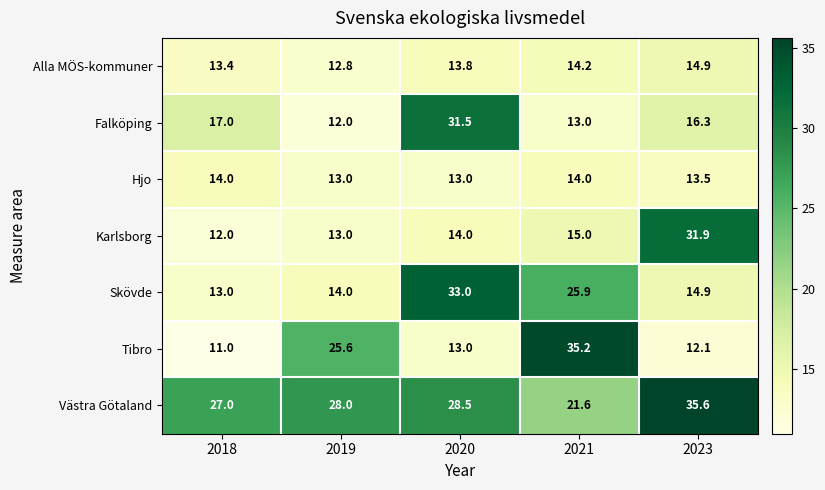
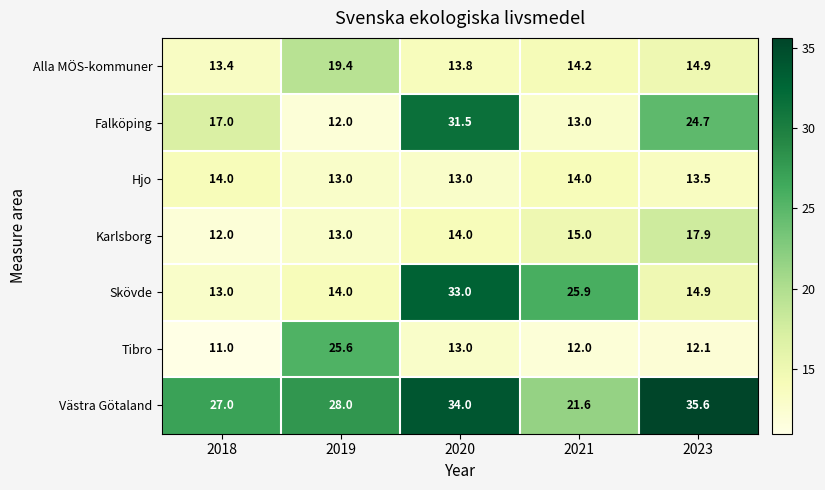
  {
    "Alla MÖS-kommuner": {
      "2018": 13.4,
-     "2019": 12.8,
+     "2019": 19.4,
      "2020": 13.8,
      "2021": 14.2,
      "2023": 14.9
    },
    "Falköping": {
      "2018": 17.0,
      "2019": 12.0,
      "2020": 31.5,
      "2021": 13.0,
-     "2023": 16.3
+     "2023": 24.7
    },
    "Hjo": {
      "2018": 14.0,
      "2019": 13.0,
      "2020": 13.0,
      "2021": 14.0,
      "2023": 13.5
    },
    "Karlsborg": {
      "2018": 12.0,
      "2019": 13.0,
      "2020": 14.0,
      "2021": 15.0,
-     "2023": 31.9
+     "2023": 17.9
    },
    "Skövde": {
      "2018": 13.0,
      "2019": 14.0,
      "2020": 33.0,
      "2021": 25.9,
      "2023": 14.9
    },
    "Tibro": {
      "2018": 11.0,
      "2019": 25.6,
      "2020": 13.0,
-     "2021": 35.2,
+     "2021": 12.0,
      "2023": 12.1
    },
    "Västra Götaland": {
      "2018": 27.0,
      "2019": 28.0,
-     "2020": 28.5,
+     "2020": 34.0,
      "2021": 21.6,
      "2023": 35.6
    }
  }
